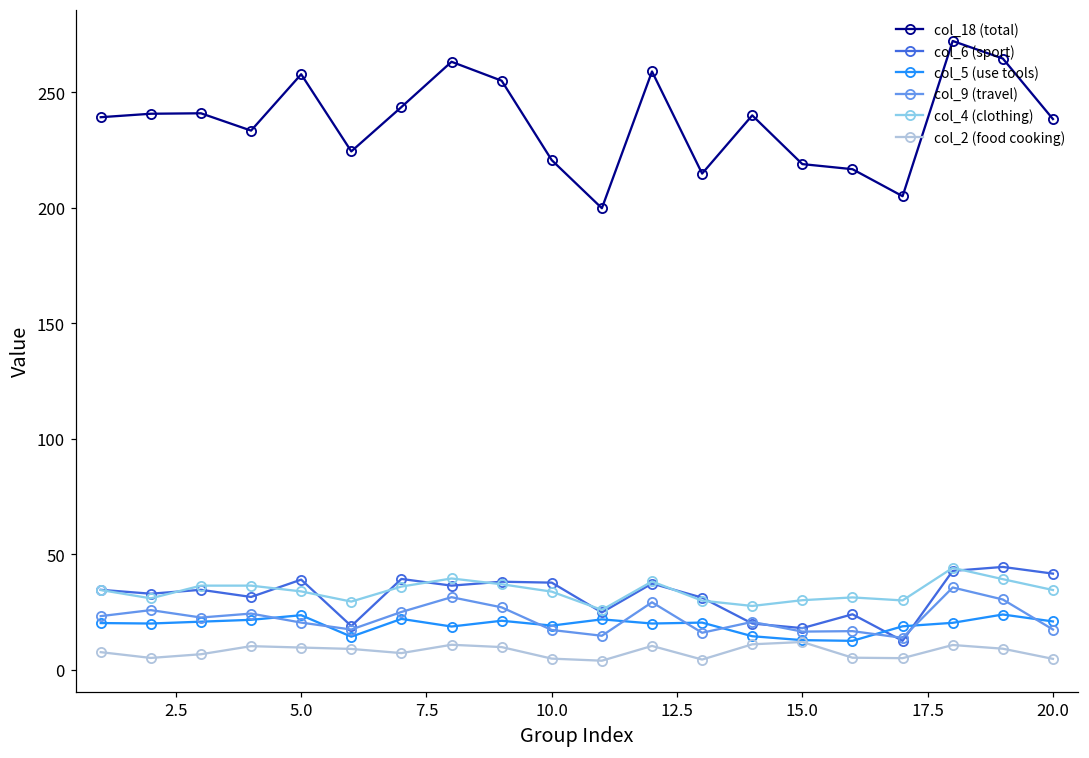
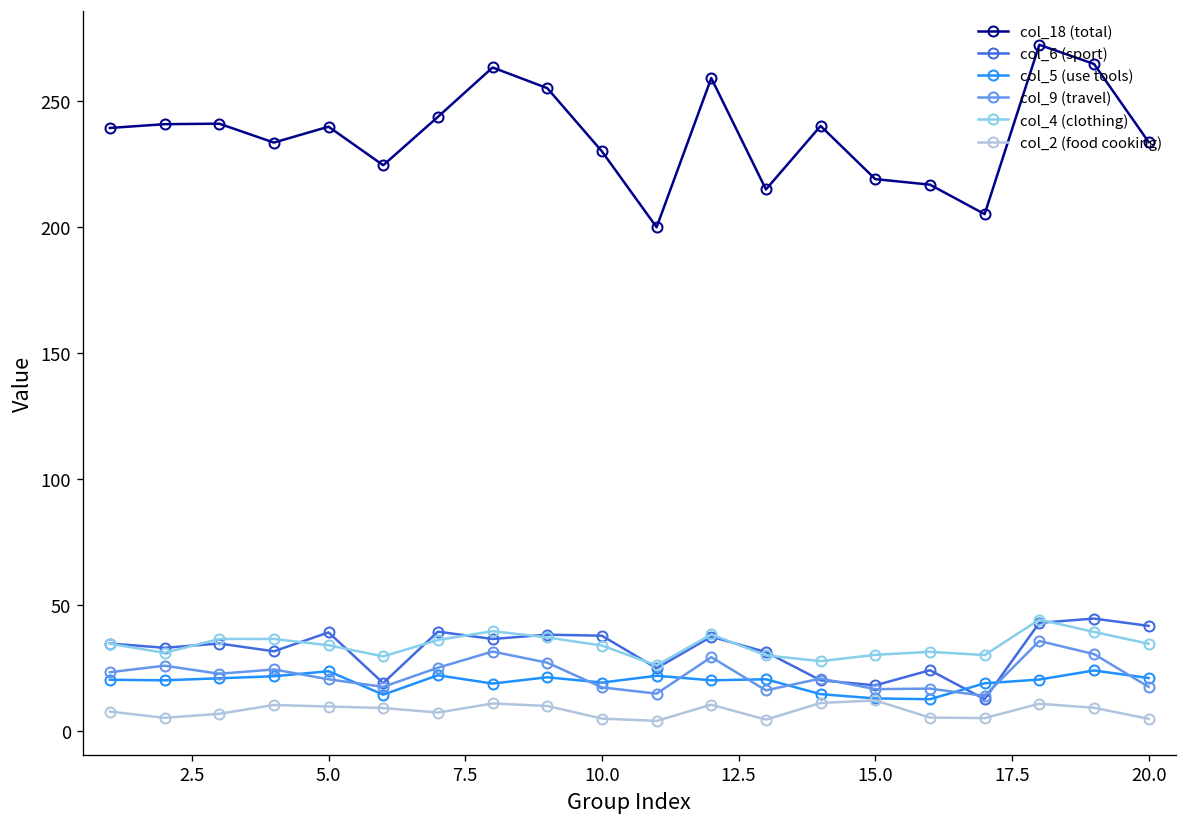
  {
    "col_18 (total)": {
-     "5.0": 258,
-     "10.0": 221,
+     "5.0": 240,
+     "10.0": 230,
      "15.0": 219,
-     "20.0": 238
+     "20.0": 234
    },
    "col_5 (use tools)": {
      "5.0": 24,
      "10.0": 19,
      "20.0": 21
    }
  }
